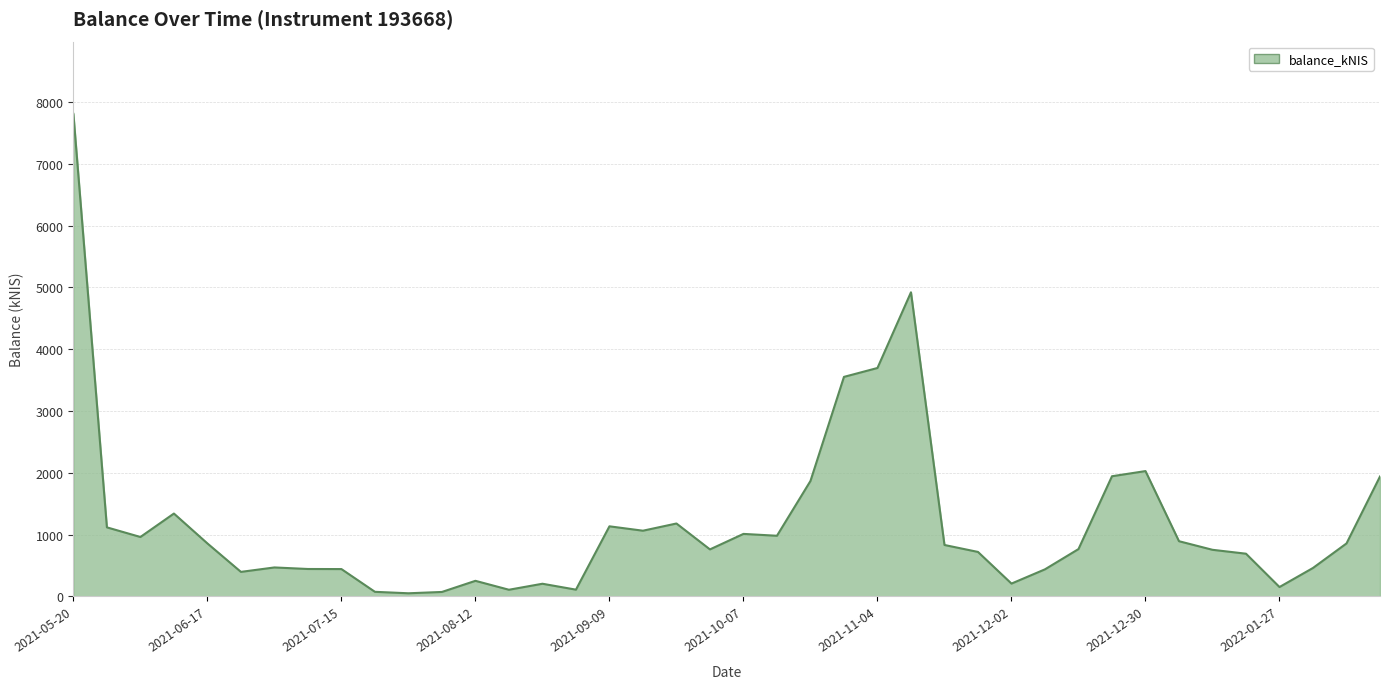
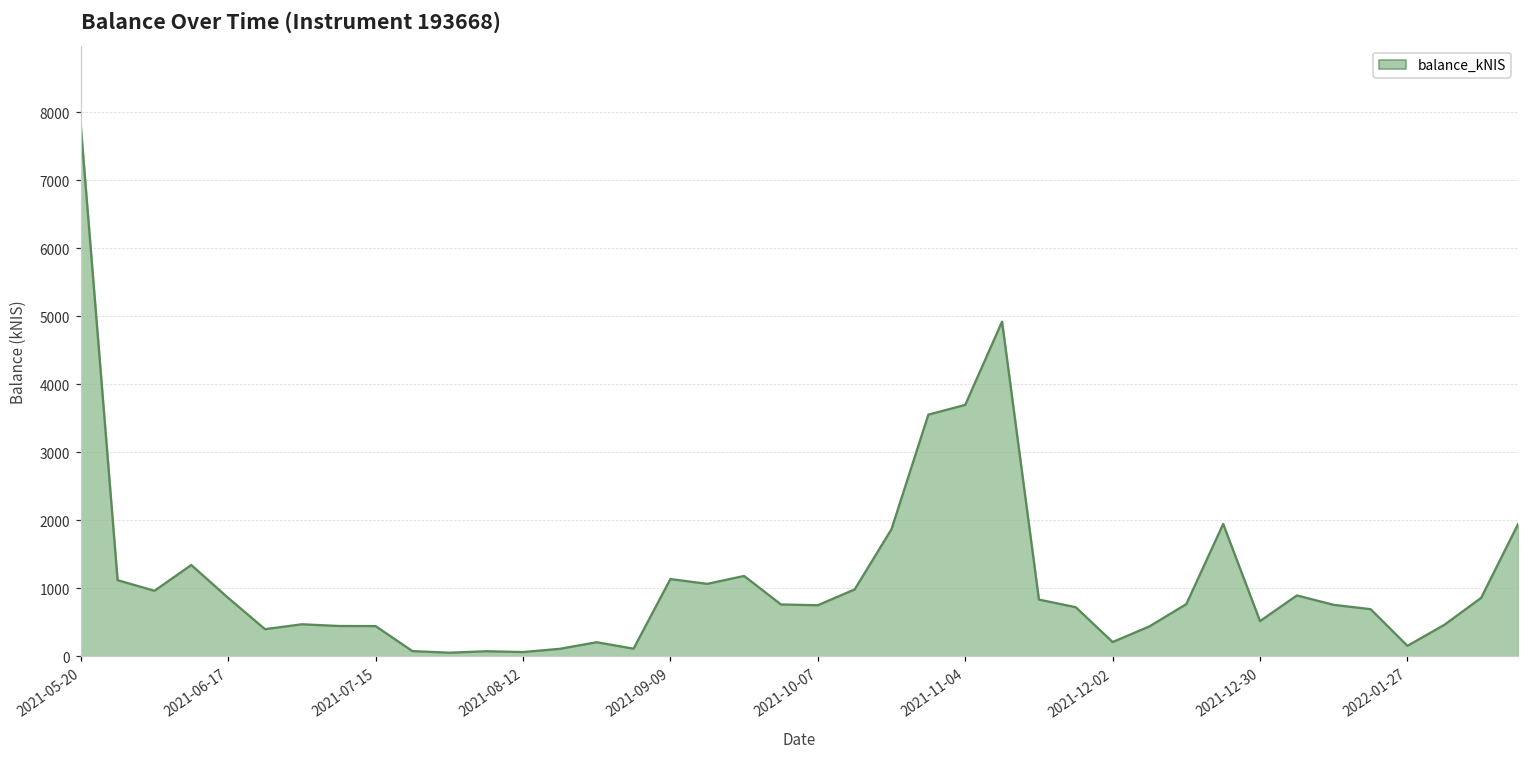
  {
    "2021-05-20": 7800,
    "2021-06-17": 900,
    "2021-07-15": 400,
-   "2021-08-12": 300,
+   "2021-08-12": 100,
    "2021-09-09": 1100,
-   "2021-10-07": 1000,
+   "2021-10-07": 700,
    "2021-11-04": 3700,
    "2021-12-02": 200,
-   "2021-12-30": 2000,
+   "2021-12-30": 500,
    "2022-01-27": 200
  }
